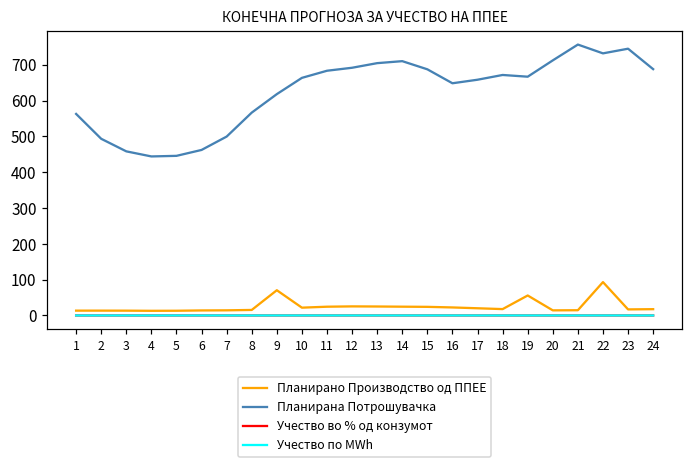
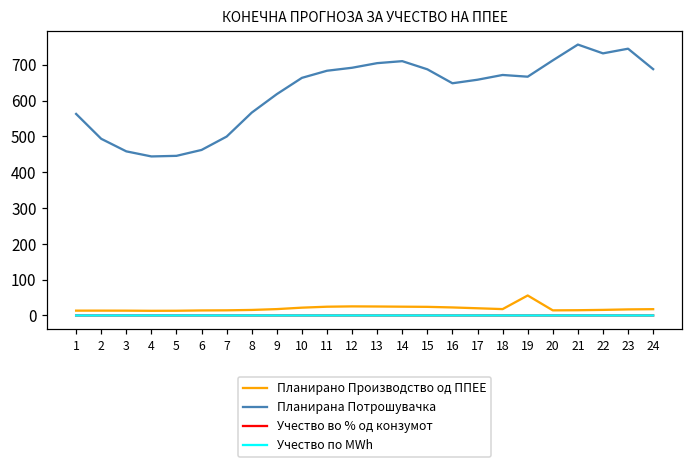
  {
    "Планирано Производство од ППЕЕ": {
      "1": 10,
      "2": 10,
      "3": 10,
      "4": 10,
      "5": 10,
      "6": 10,
      "7": 10,
      "8": 20,
-     "9": 70,
+     "9": 20,
      "10": 20,
      "11": 20,
      "12": 30,
      "13": 30,
      "14": 20,
      "15": 20,
      "16": 20,
      "17": 20,
      "18": 20,
      "19": 60,
      "20": 10,
      "21": 10,
-     "22": 90,
+     "22": 20,
      "23": 20,
      "24": 20
    },
    "Планирана Потрошувачка": {
      "1": 560,
      "2": 490,
      "3": 460,
      "4": 440,
      "5": 450,
      "6": 460,
      "7": 500,
      "8": 570,
      "9": 620,
      "10": 660,
      "11": 680,
      "12": 690,
      "13": 700,
      "14": 710,
      "15": 690,
      "16": 650,
      "17": 660,
      "18": 670,
      "19": 670,
      "20": 710,
      "21": 760,
      "22": 730,
      "23": 750,
      "24": 690
    },
    "Учество по MWh": {
      "1": 0,
      "2": 0,
      "3": 0,
      "4": 0,
      "5": 0,
      "6": 0,
      "7": 0,
      "8": 0,
      "9": 0,
      "10": 0,
      "11": 0,
      "12": 0,
      "13": 0,
      "14": 0,
      "15": 0,
      "16": 0,
      "17": 0,
      "18": 0,
      "19": 0,
      "20": 0,
      "21": 0,
      "22": 0,
      "23": 0,
      "24": 0
    }
  }
